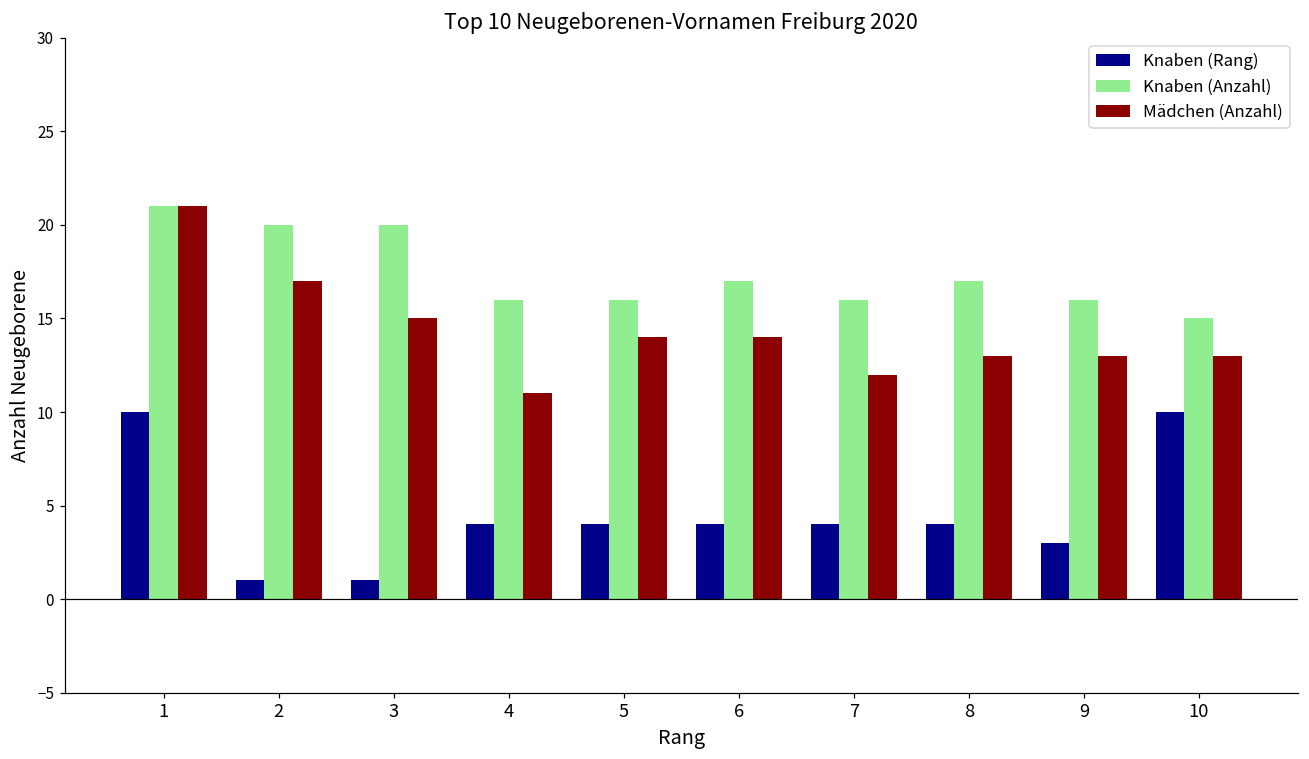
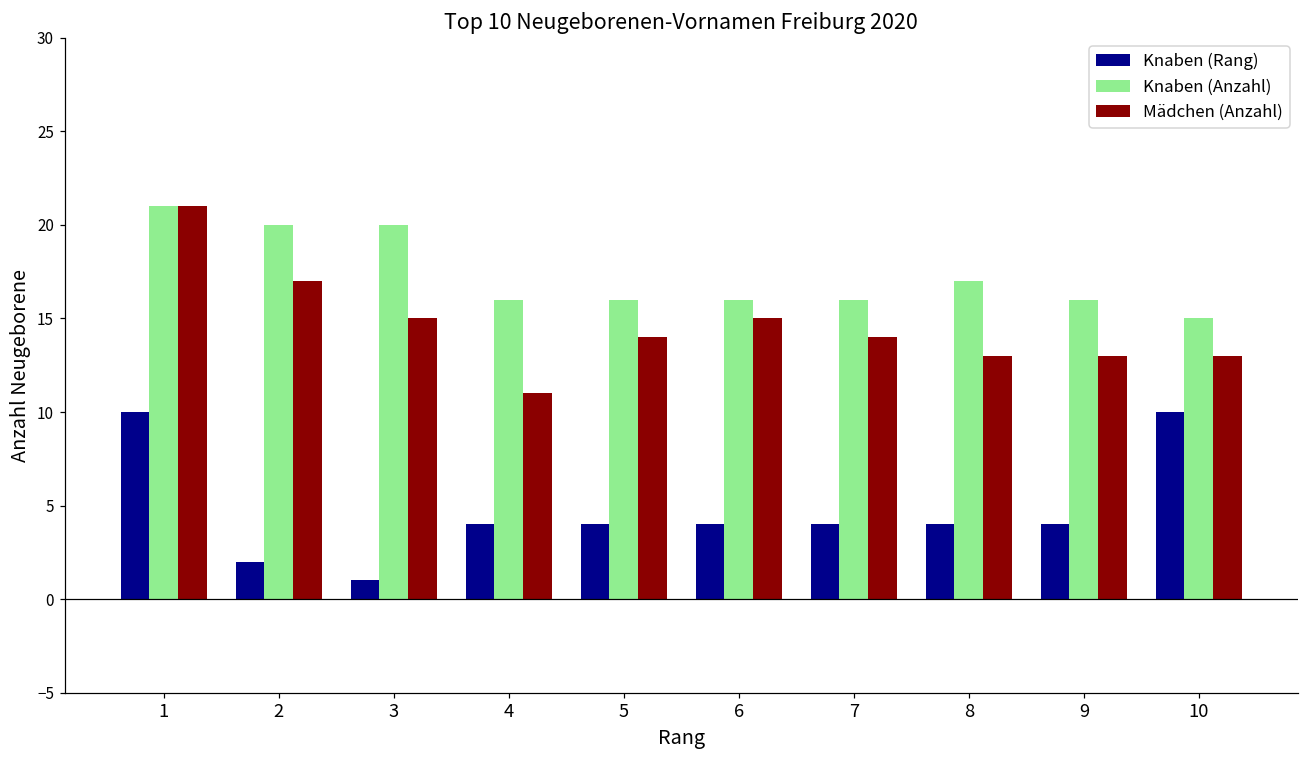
  {
    "Knaben (Rang)": {
      "1": 10,
-     "2": 1,
+     "2": 2,
      "3": 1,
      "4": 4,
      "5": 4,
      "6": 4,
      "7": 4,
      "8": 4,
-     "9": 3,
+     "9": 4,
      "10": 10
    },
    "Knaben (Anzahl)": {
      "1": 21,
      "2": 20,
      "3": 20,
      "4": 16,
      "5": 16,
-     "6": 17,
+     "6": 16,
      "7": 16,
      "8": 17,
      "9": 16,
      "10": 15
    },
    "Mädchen (Anzahl)": {
      "1": 21,
      "2": 17,
      "3": 15,
      "4": 11,
      "5": 14,
-     "6": 14,
-     "7": 12,
+     "6": 15,
+     "7": 14,
      "8": 13,
      "9": 13,
      "10": 13
    }
  }
